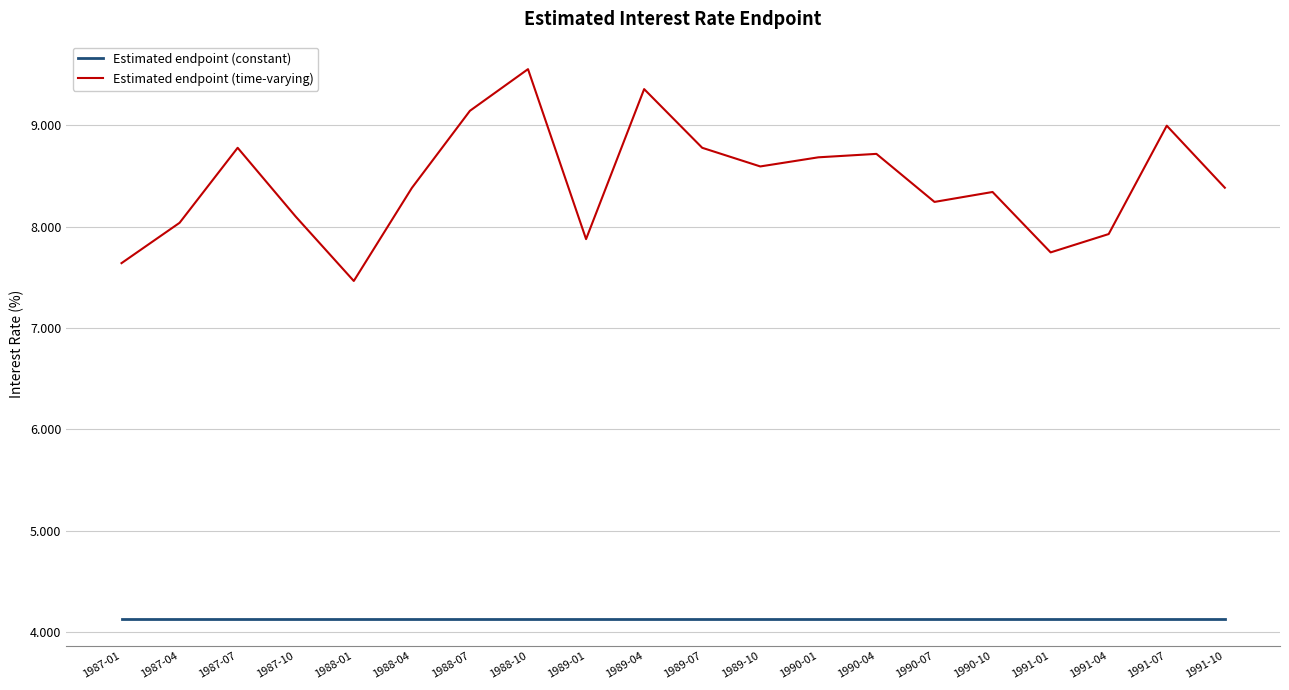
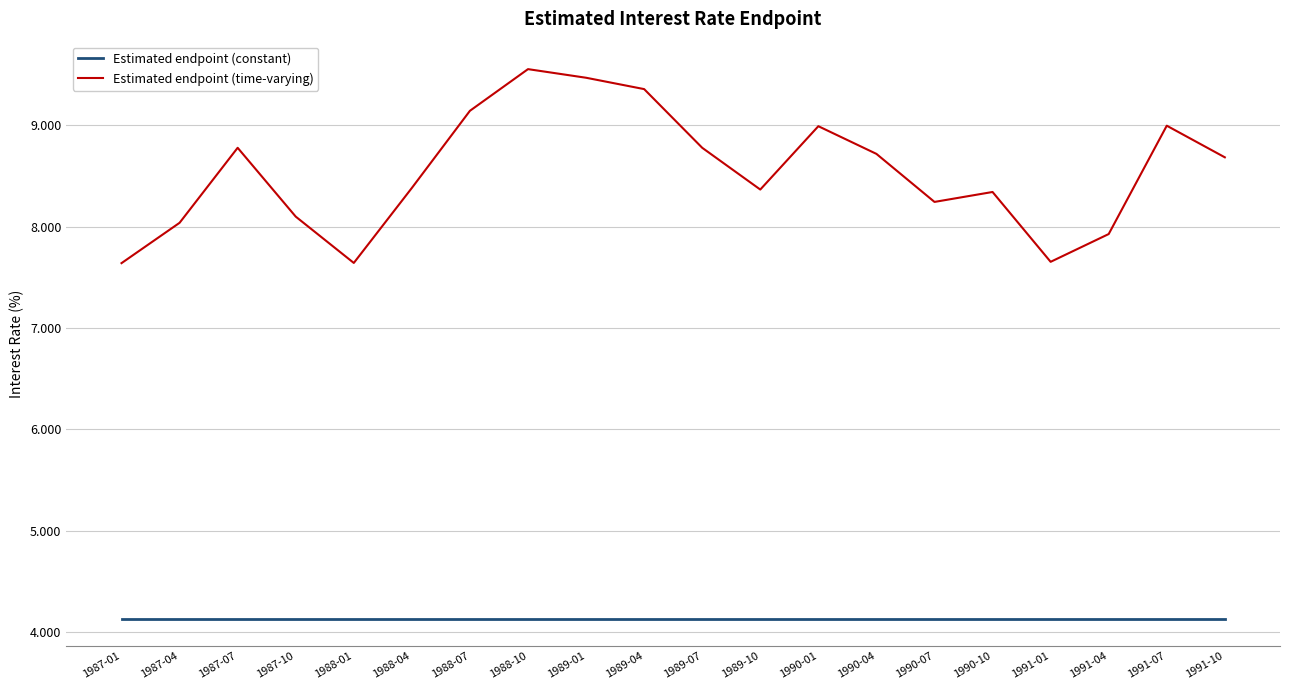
  {
    "Estimated endpoint (constant)": {
      "1987-01": 4.13,
      "1987-04": 4.13,
      "1987-07": 4.13,
      "1987-10": 4.13,
      "1988-01": 4.13,
      "1988-04": 4.13,
      "1988-07": 4.13,
      "1988-10": 4.13,
      "1989-01": 4.13,
      "1989-04": 4.13,
      "1989-07": 4.13,
      "1989-10": 4.13,
      "1990-01": 4.13,
      "1990-04": 4.13,
      "1990-07": 4.13,
      "1990-10": 4.13,
      "1991-01": 4.13,
      "1991-04": 4.13,
      "1991-07": 4.13,
      "1991-10": 4.13
    },
    "Estimated endpoint (time-varying)": {
      "1987-01": 7.64,
      "1987-04": 8.04,
      "1987-07": 8.78,
      "1987-10": 8.10,
-     "1988-01": 7.46,
+     "1988-01": 7.64,
      "1988-04": 8.38,
      "1988-07": 9.14,
      "1988-10": 9.55,
-     "1989-01": 7.88,
+     "1989-01": 9.47,
      "1989-04": 9.36,
      "1989-07": 8.78,
-     "1989-10": 8.59,
-     "1990-01": 8.68,
+     "1989-10": 8.37,
+     "1990-01": 8.99,
      "1990-04": 8.72,
      "1990-07": 8.24,
      "1990-10": 8.34,
-     "1991-01": 7.75,
+     "1991-01": 7.65,
      "1991-04": 7.93,
      "1991-07": 9.00,
-     "1991-10": 8.38
+     "1991-10": 8.68
    }
  }
